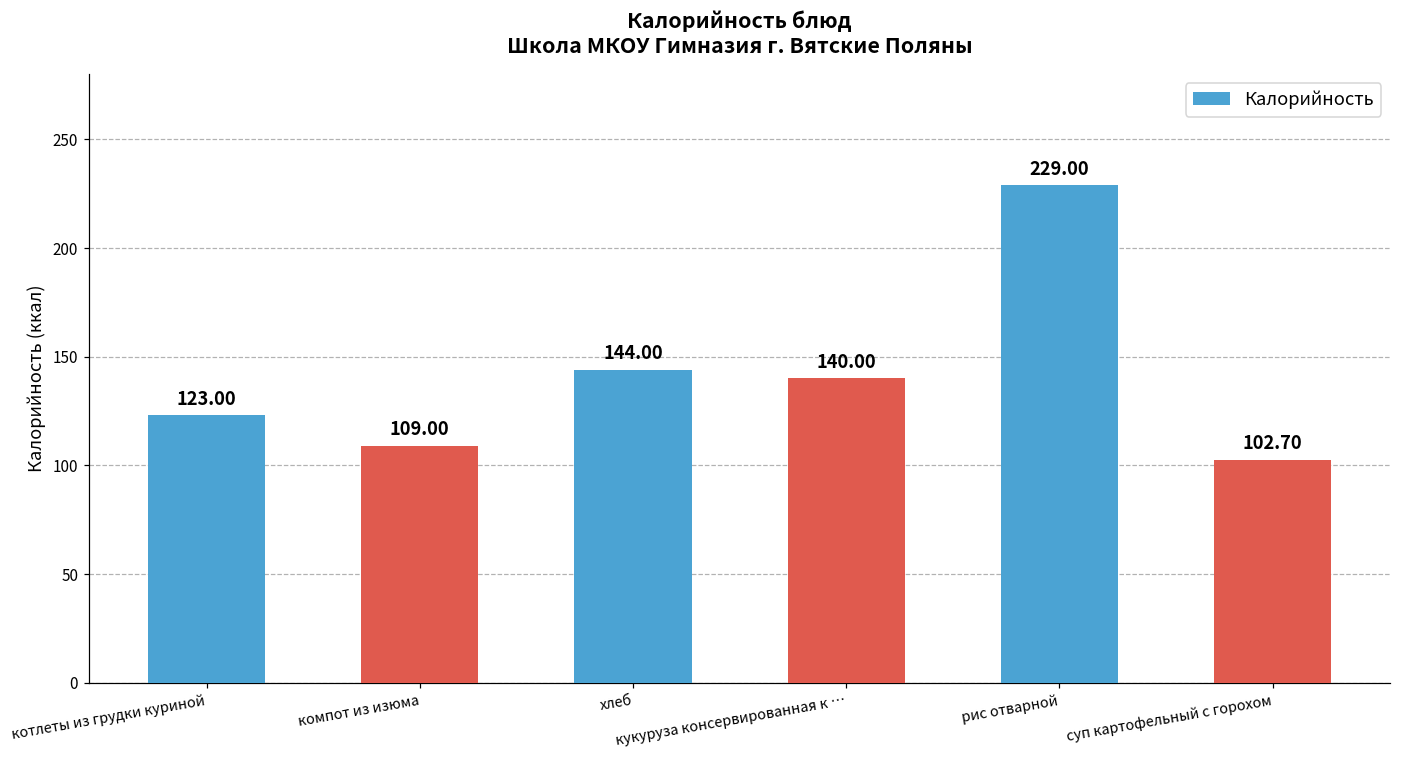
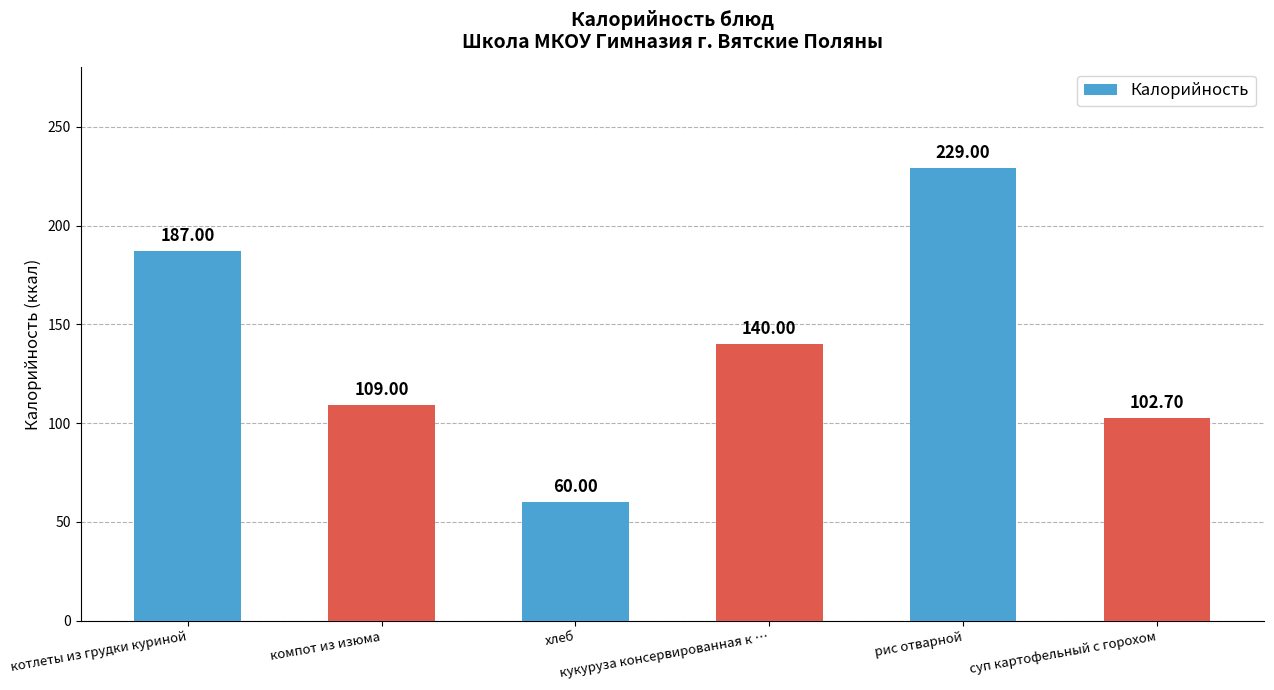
  {
-   "котлеты из грудки куриной": 123.00,
+   "котлеты из грудки куриной": 187.00,
    "компот из изюма": 109.00,
-   "хлеб": 144.00,
+   "хлеб": 60.00,
    "кукуруза консервированная к …": 140.00,
    "рис отварной": 229.00,
    "суп картофельный с горохом": 102.70
  }
